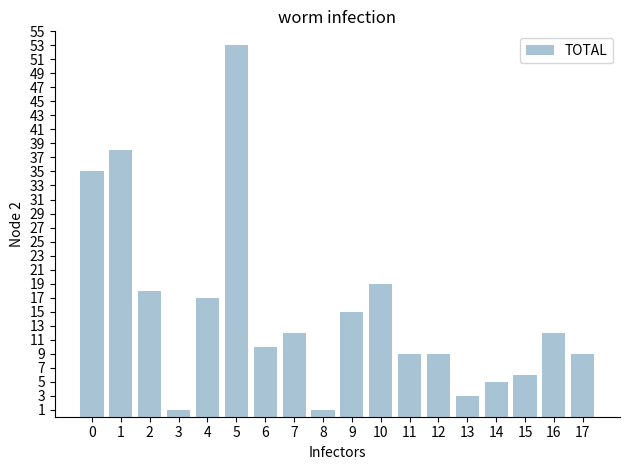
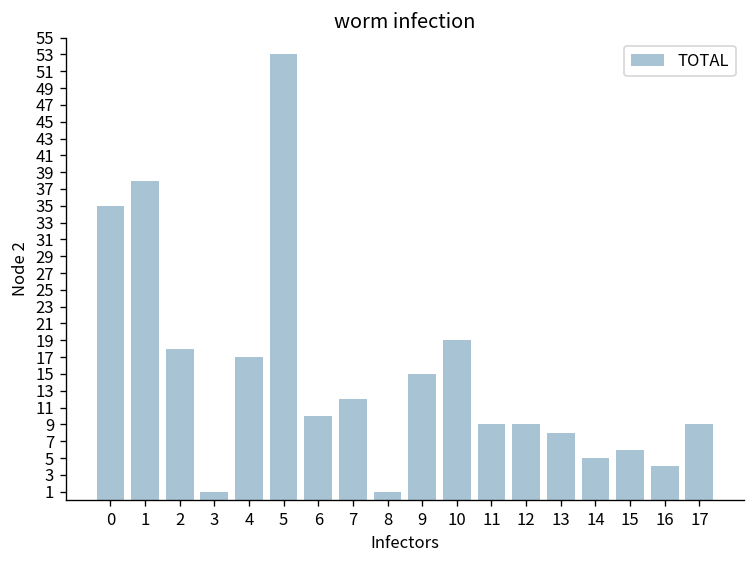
  {
    "0": 35,
    "1": 38,
    "2": 18,
    "3": 1,
    "4": 17,
    "5": 53,
    "6": 10,
    "7": 12,
    "8": 1,
    "9": 15,
    "10": 19,
    "11": 9,
    "12": 9,
-   "13": 3,
+   "13": 8,
    "14": 5,
    "15": 6,
-   "16": 12,
+   "16": 4,
    "17": 9
  }
